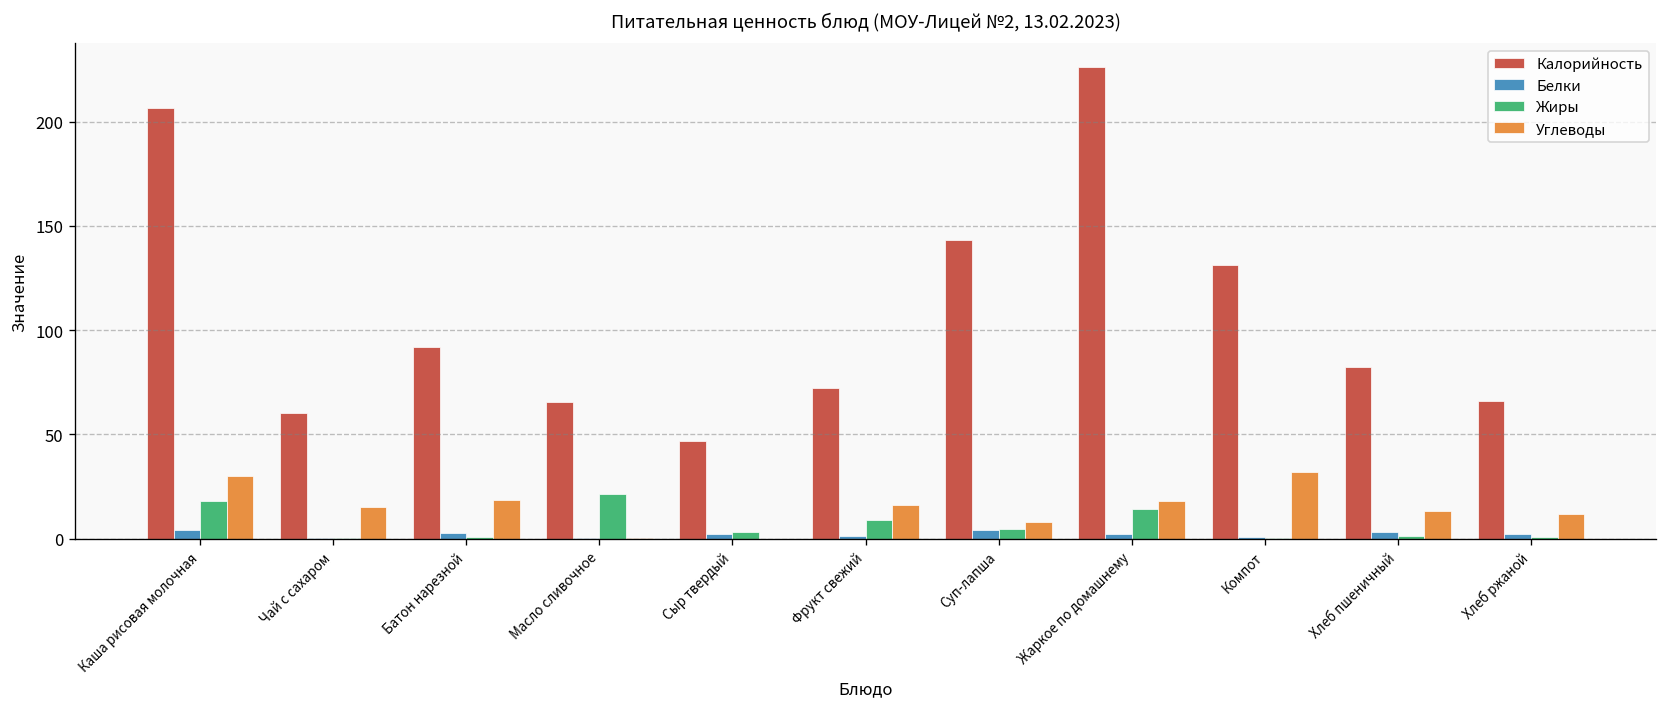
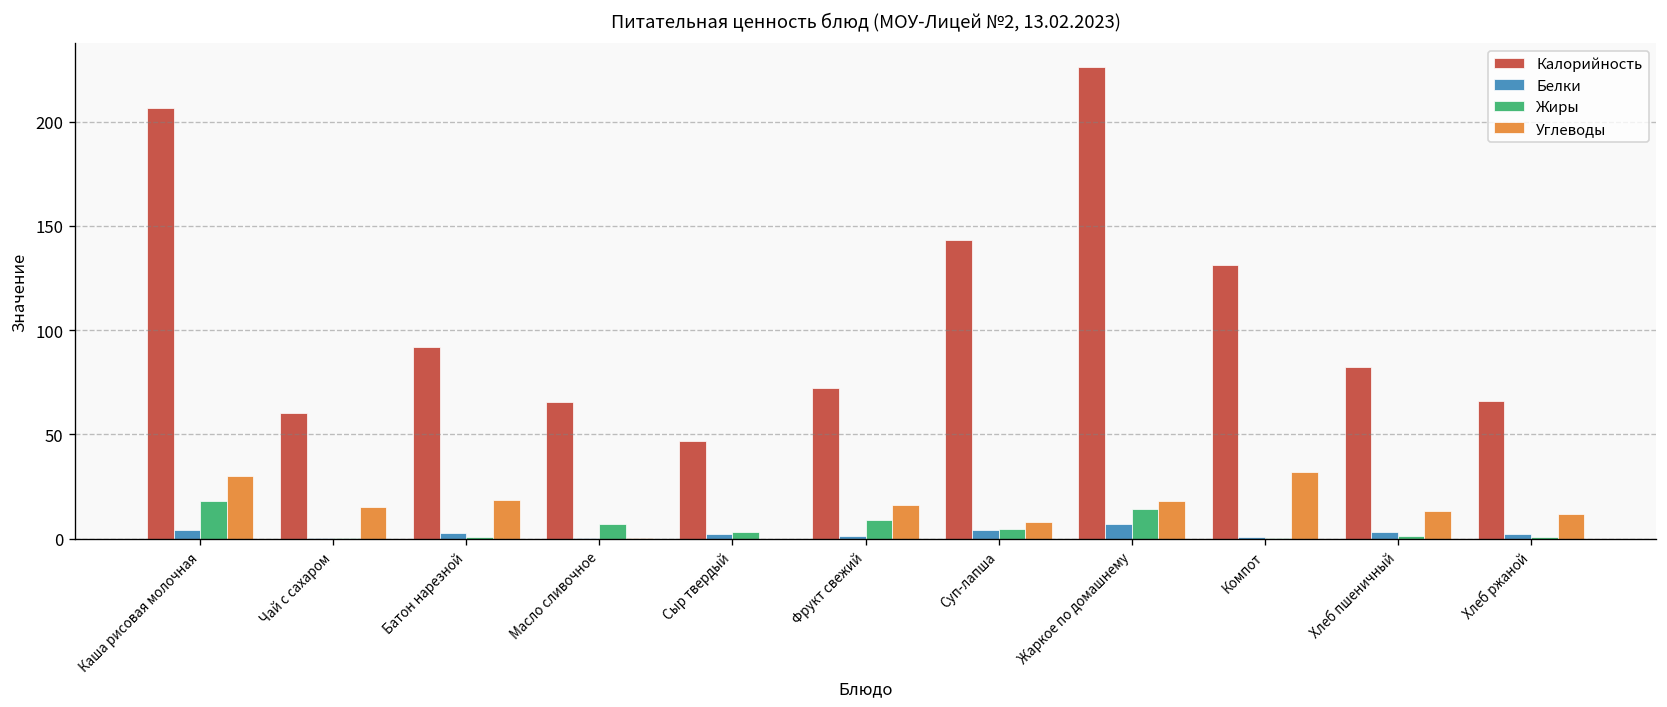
  {
    "Калорийность": {
      "Каша рисовая молочная": 206,
      "Чай с сахаром": 60,
      "Батон нарезной": 92,
      "Масло сливочное": 66,
      "Сыр твердый": 47,
      "Фрукт свежий": 72,
      "Суп-лапша": 143,
      "Жаркое по домашнему": 226,
      "Компот": 131,
      "Хлеб пшеничный": 82,
      "Хлеб ржаной": 66
    },
    "Белки": {
      "Каша рисовая молочная": 4,
      "Батон нарезной": 3,
      "Сыр твердый": 2,
      "Суп-лапша": 4,
-     "Жаркое по домашнему": 2,
+     "Жаркое по домашнему": 7,
      "Хлеб пшеничный": 3,
      "Хлеб ржаной": 2
    },
    "Жиры": {
      "Каша рисовая молочная": 18,
-     "Масло сливочное": 22,
+     "Масло сливочное": 7,
      "Сыр твердый": 3,
      "Фрукт свежий": 9,
      "Суп-лапша": 4,
      "Жаркое по домашнему": 14
    },
    "Углеводы": {
      "Каша рисовая молочная": 30,
      "Чай с сахаром": 15,
      "Батон нарезной": 18,
      "Сыр твердый": 0,
      "Фрукт свежий": 16,
      "Суп-лапша": 8,
      "Жаркое по домашнему": 18,
      "Компот": 32,
      "Хлеб пшеничный": 13,
      "Хлеб ржаной": 12
    }
  }
